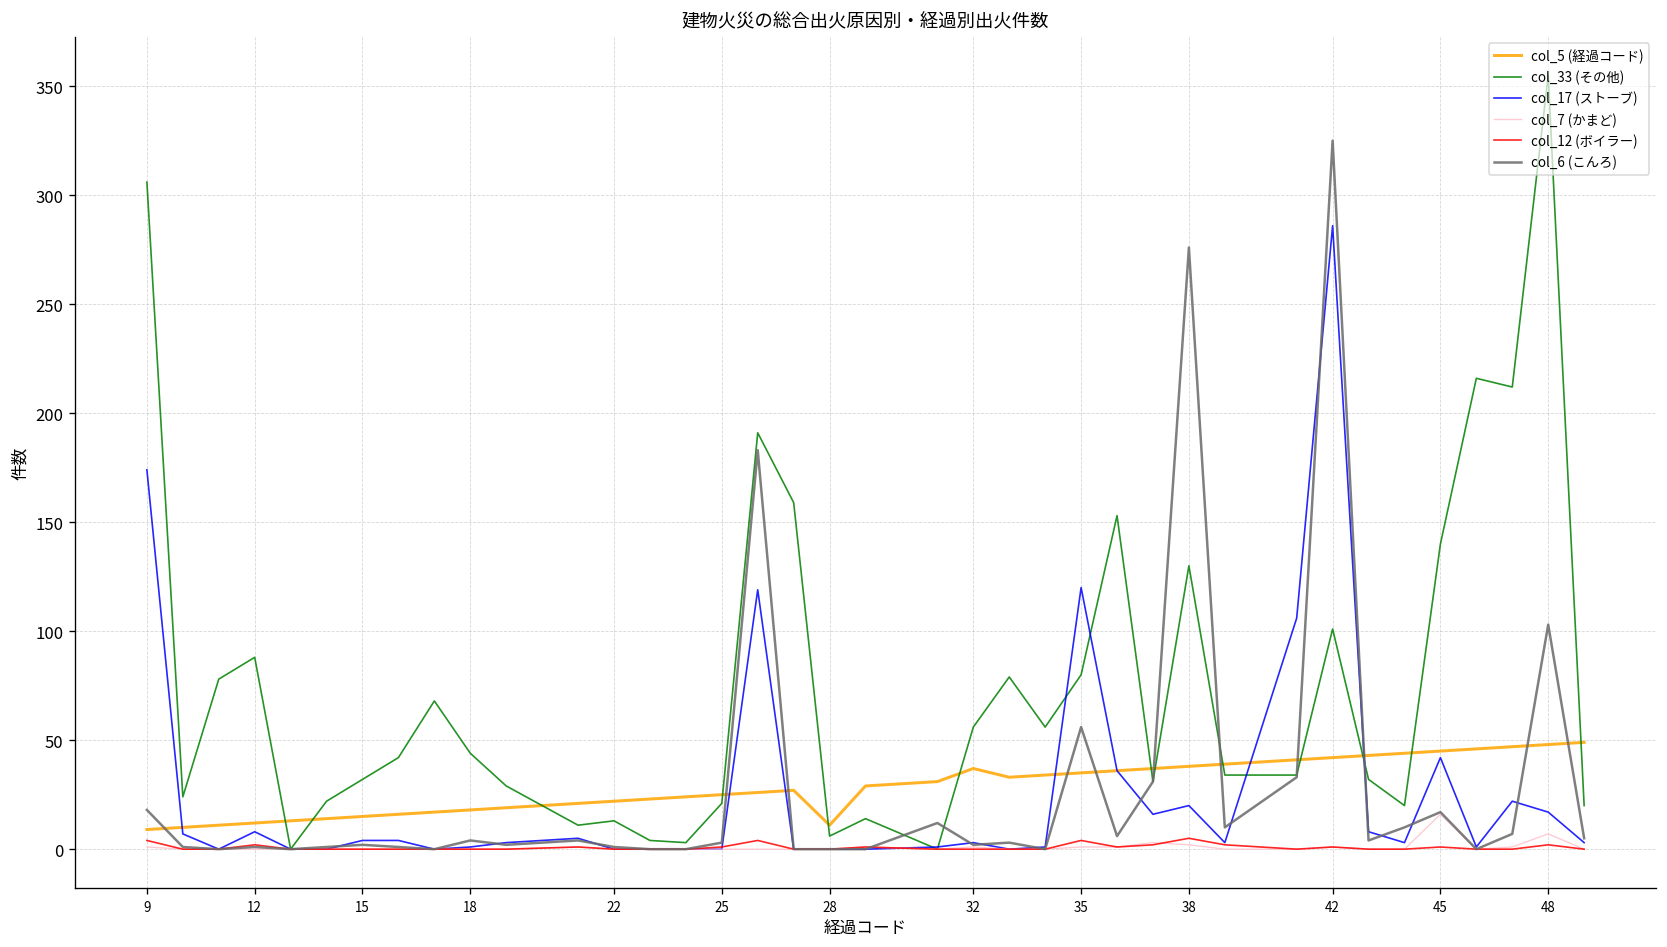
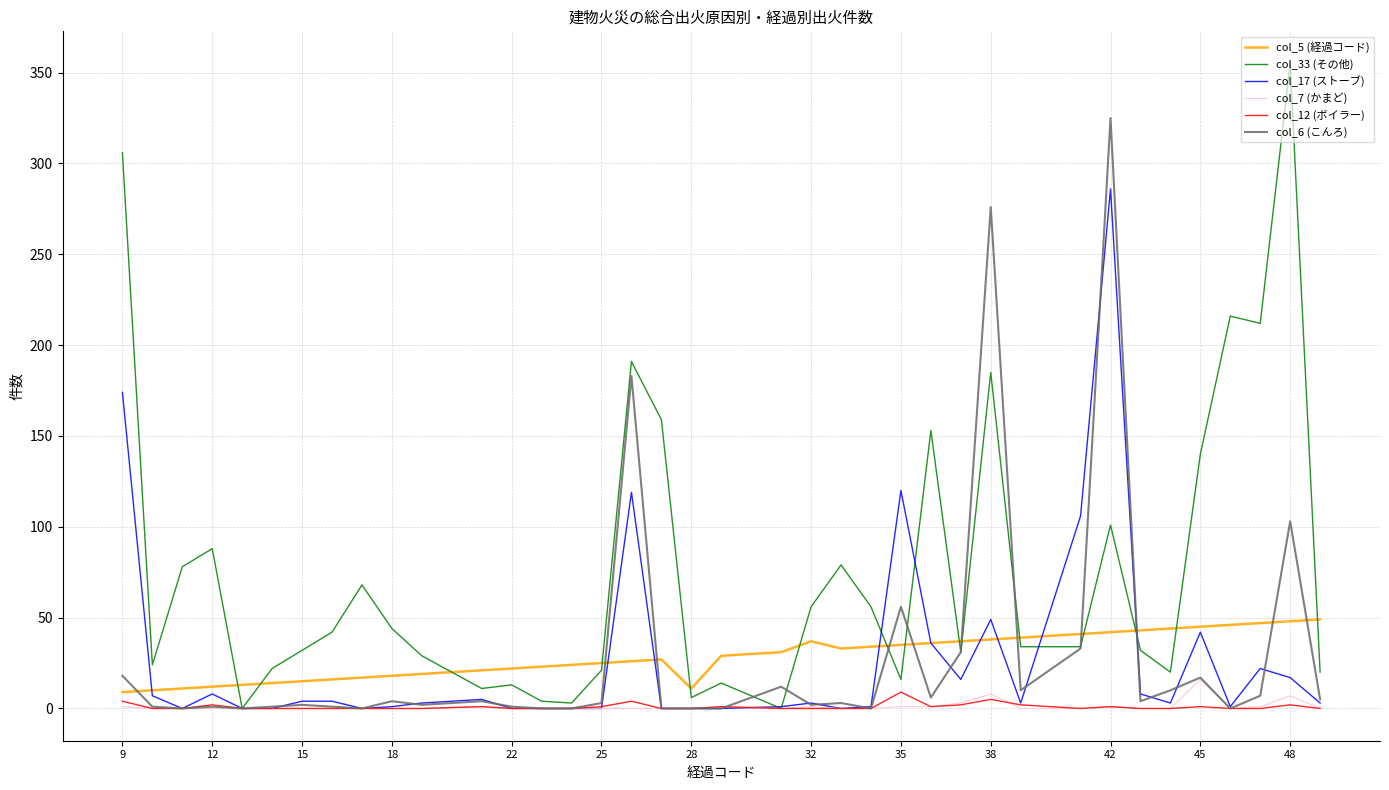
  {
    "col_5 (経過コード)": {
      "9": 9,
      "12": 12,
      "15": 15,
      "18": 18,
      "22": 22,
      "25": 25,
      "28": 11,
      "32": 37,
      "35": 35,
      "38": 38,
      "42": 42,
      "45": 45,
      "48": 48
    },
    "col_33 (その他)": {
      "9": 306,
      "12": 88,
      "15": 32,
      "18": 44,
      "22": 13,
      "25": 21,
      "28": 6,
      "32": 56,
-     "35": 80,
-     "38": 130,
+     "35": 16,
+     "38": 185,
      "42": 101,
      "45": 140
    },
    "col_17 (ストーブ)": {
      "9": 174,
      "12": 8,
      "15": 4,
      "35": 120,
-     "38": 20,
+     "38": 49,
      "42": 286,
      "45": 42,
      "48": 17
    },
    "col_7 (かまど)": {
      "9": 1,
      "35": 1,
-     "38": 2,
+     "38": 8,
      "48": 7
    },
    "col_12 (ボイラー)": {
      "9": 4,
-     "35": 4,
+     "35": 9,
      "38": 5,
      "45": 1,
      "48": 2
    },
    "col_6 (こんろ)": {
      "9": 18,
      "15": 2,
      "18": 4,
      "25": 3,
      "35": 56,
      "38": 276,
      "42": 325,
      "48": 103
    }
  }
